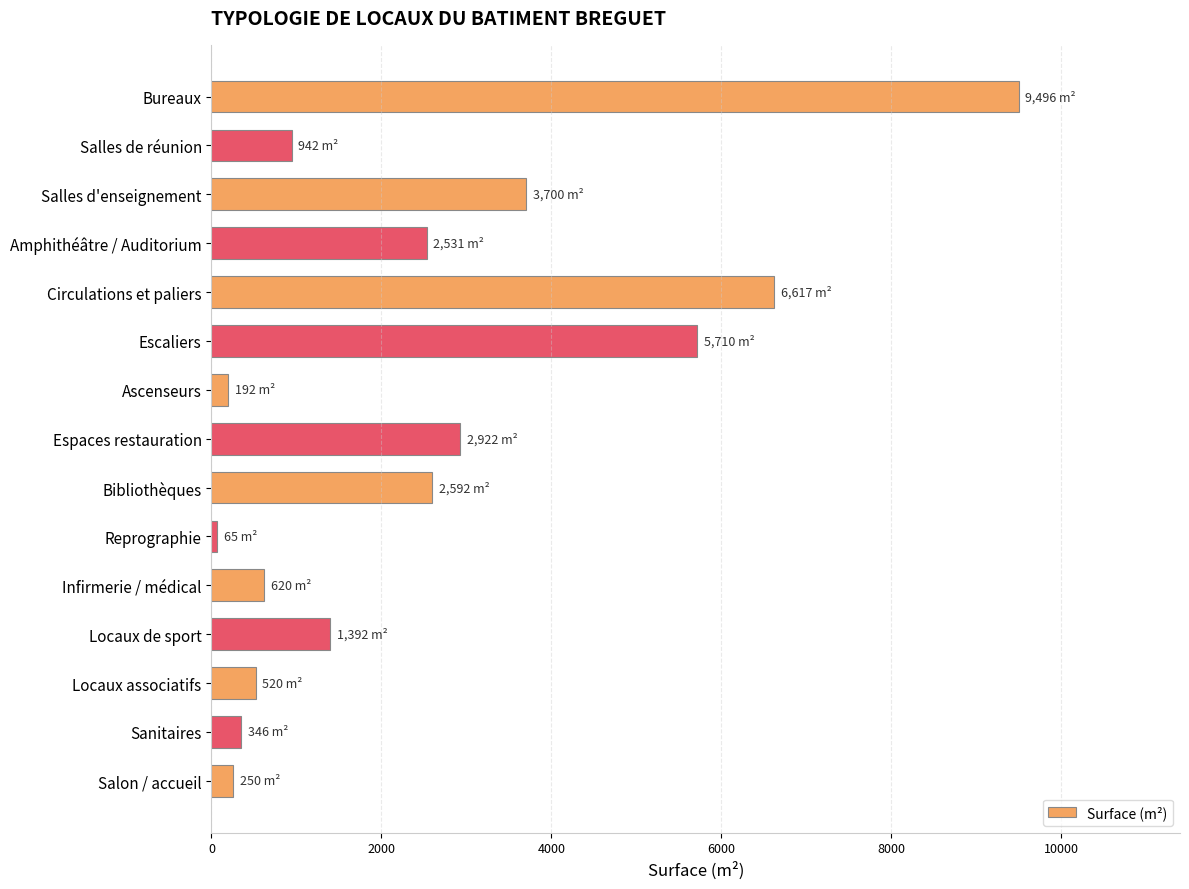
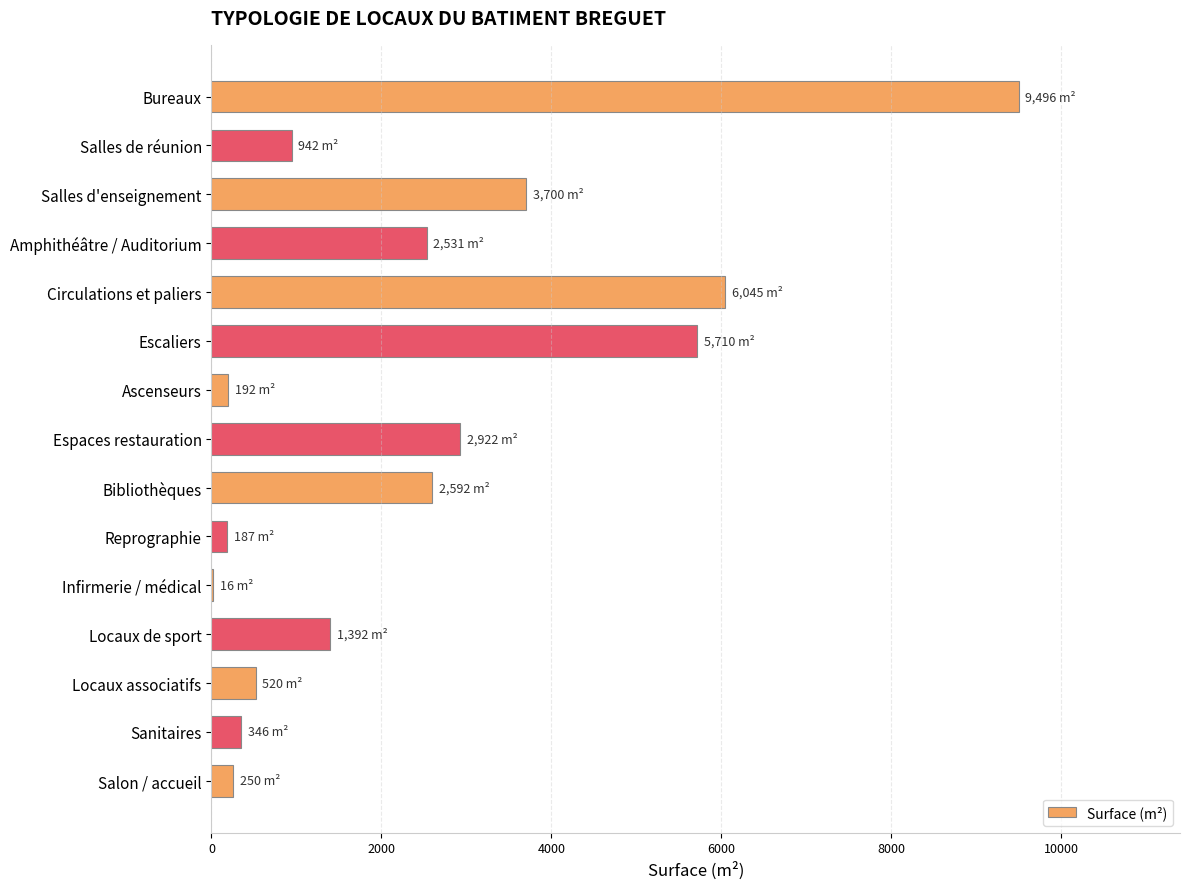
  {
    "Bureaux": "9,496",
    "Salles de réunion": "942",
    "Salles d'enseignement": "3,700",
    "Amphithéâtre / Auditorium": "2,531",
-   "Circulations et paliers": "6,617",
+   "Circulations et paliers": "6,045",
    "Escaliers": "5,710",
    "Ascenseurs": "192",
    "Espaces restauration": "2,922",
    "Bibliothèques": "2,592",
-   "Reprographie": "65",
-   "Infirmerie / médical": "620",
+   "Reprographie": "187",
+   "Infirmerie / médical": "16",
    "Locaux de sport": "1,392",
    "Locaux associatifs": "520",
    "Sanitaires": "346",
    "Salon / accueil": "250"
  }
